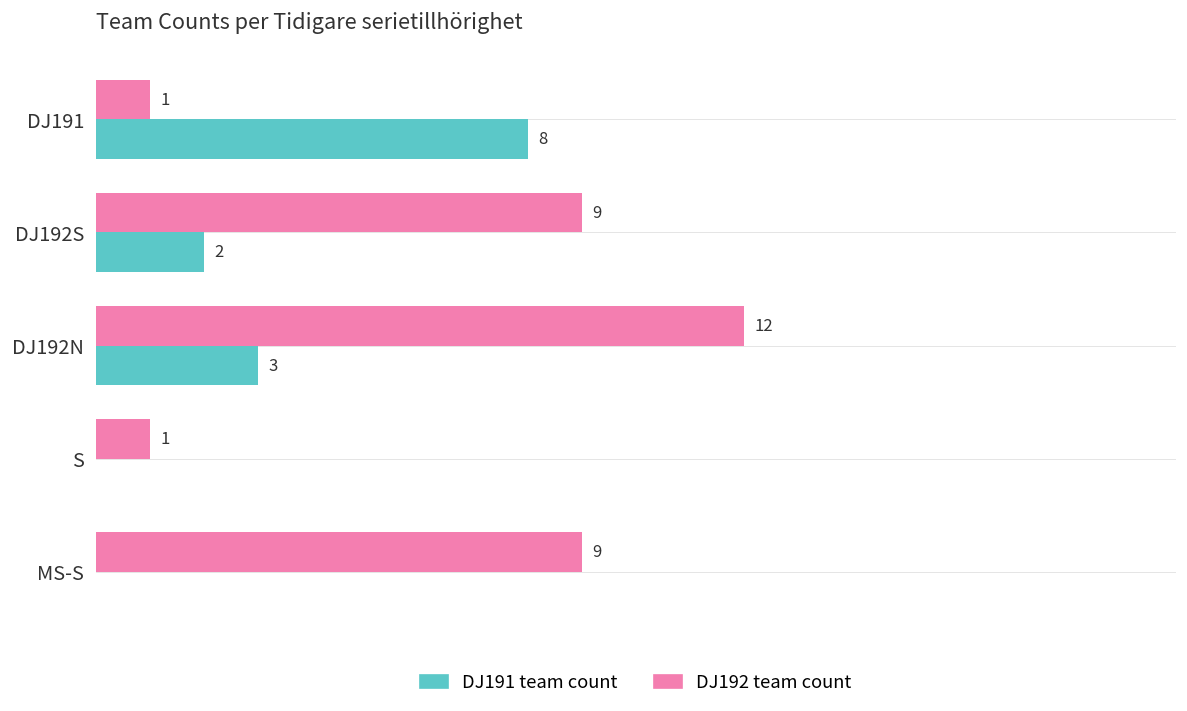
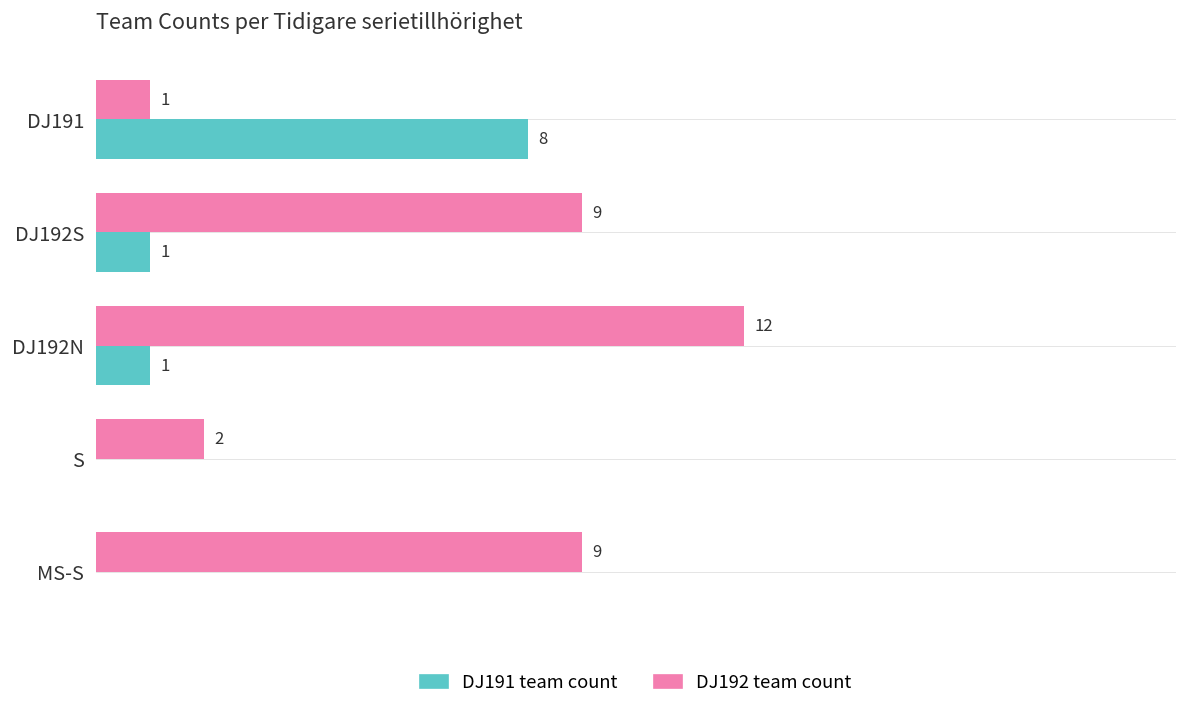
  {
    "DJ191 team count": {
      "DJ191": 8,
-     "DJ192S": 2,
-     "DJ192N": 3
+     "DJ192S": 1,
+     "DJ192N": 1
    },
    "DJ192 team count": {
      "DJ191": 1,
      "DJ192S": 9,
      "DJ192N": 12,
-     "S": 1,
+     "S": 2,
      "MS-S": 9
    }
  }
